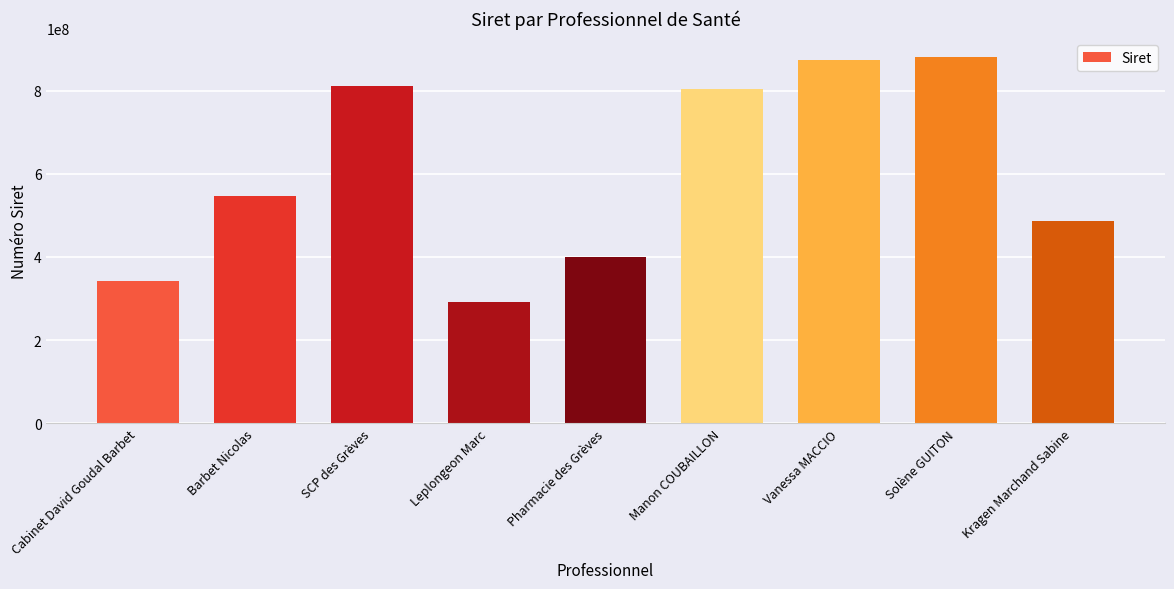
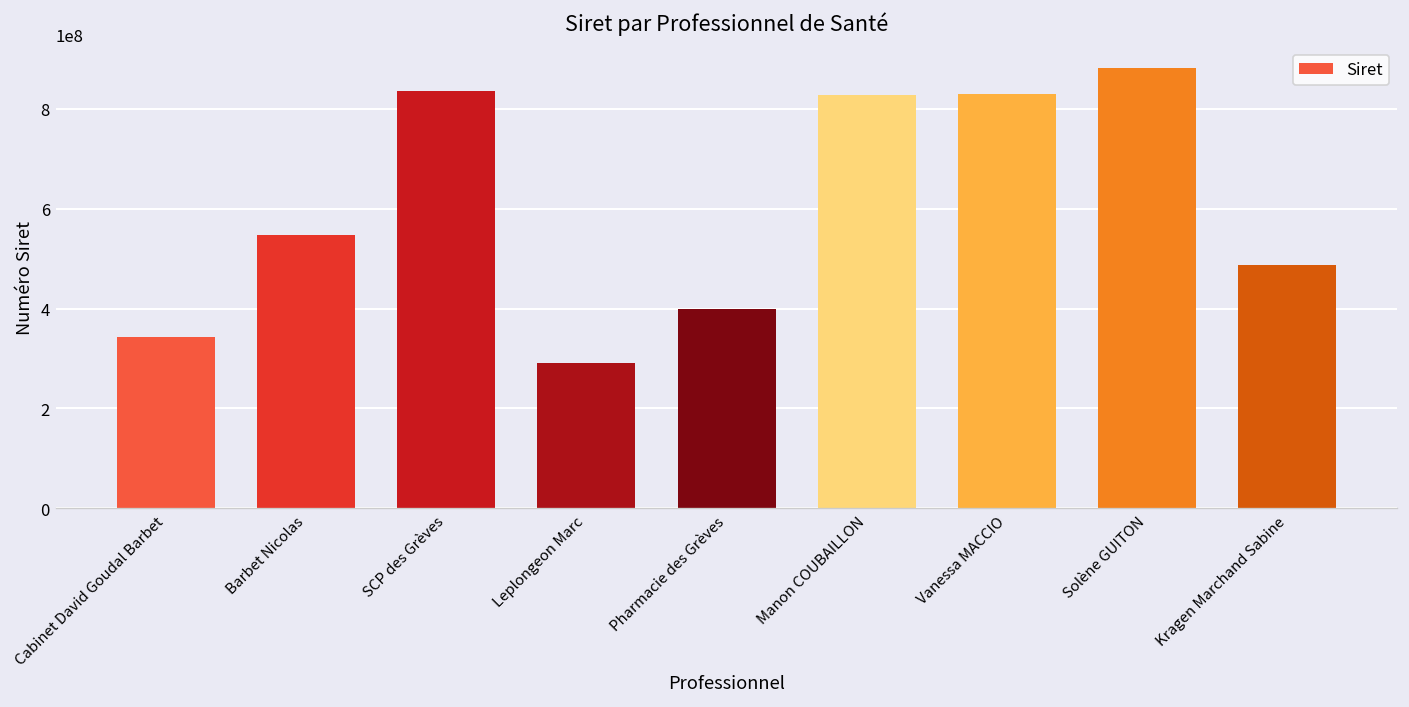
  {
    "Cabinet David Goudal Barbet": 340000000,
    "Barbet Nicolas": 550000000,
-   "SCP des Grèves": 810000000,
+   "SCP des Grèves": 830000000,
    "Leplongeon Marc": 290000000,
    "Pharmacie des Grèves": 400000000,
-   "Manon COUBAILLON": 800000000,
-   "Vanessa MACCIO": 870000000,
+   "Manon COUBAILLON": 830000000,
+   "Vanessa MACCIO": 830000000,
    "Solène GUITON": 880000000,
    "Kragen Marchand Sabine": 490000000
  }
